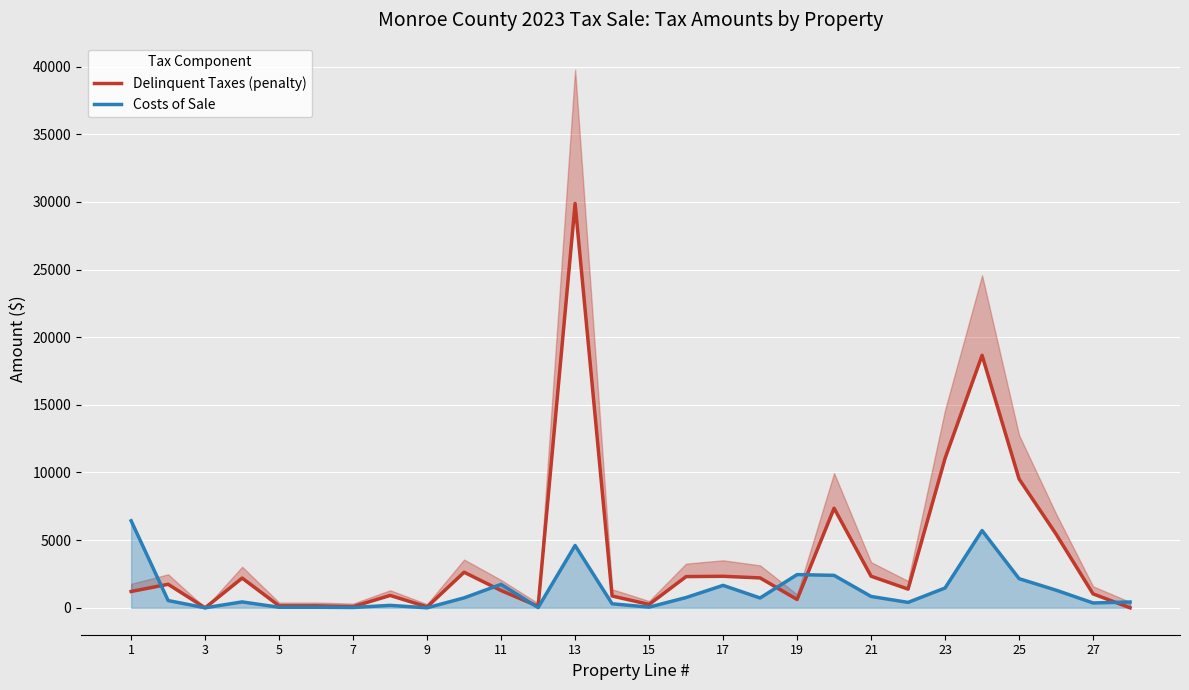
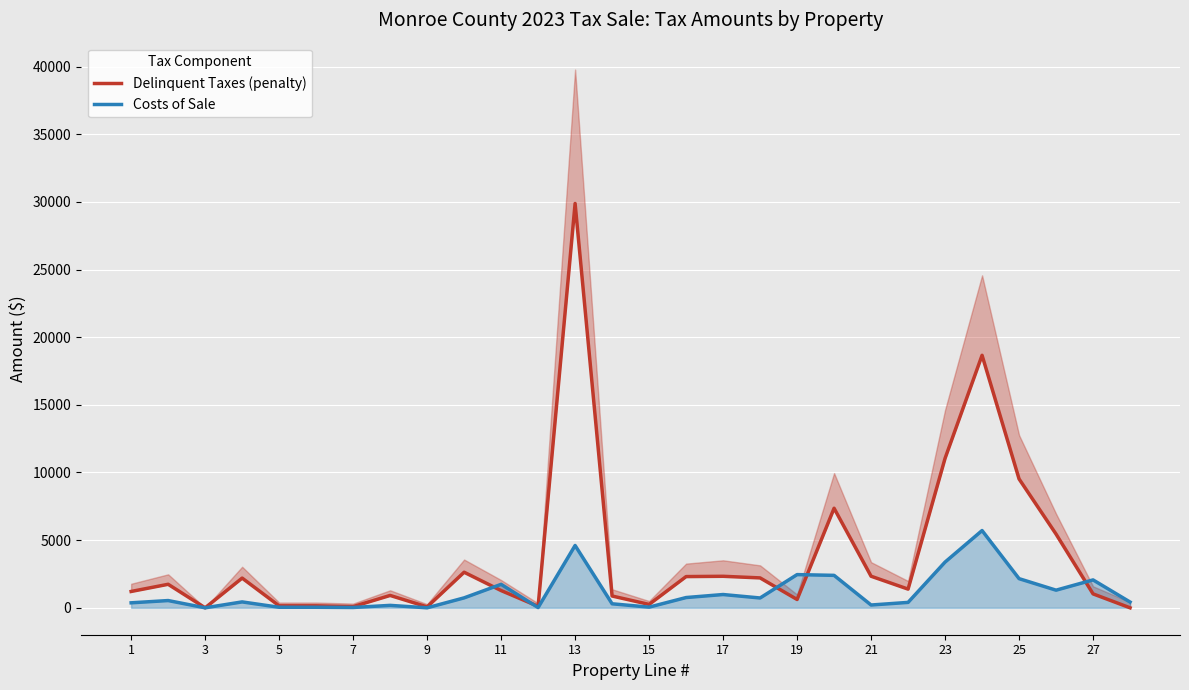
  {
    "Costs of Sale": {
-     "1": 6400,
+     "1": 400,
      "11": 1700,
      "13": 4600,
      "15": 100,
-     "17": 1700,
+     "17": 1000,
      "19": 2500,
-     "21": 800,
-     "23": 1500,
+     "21": 200,
+     "23": 3400,
      "25": 2200,
-     "27": 400
+     "27": 2100
    }
  }
